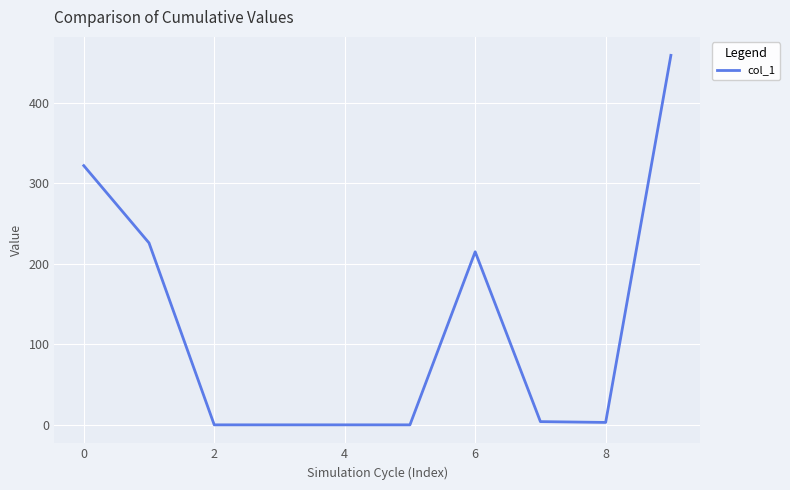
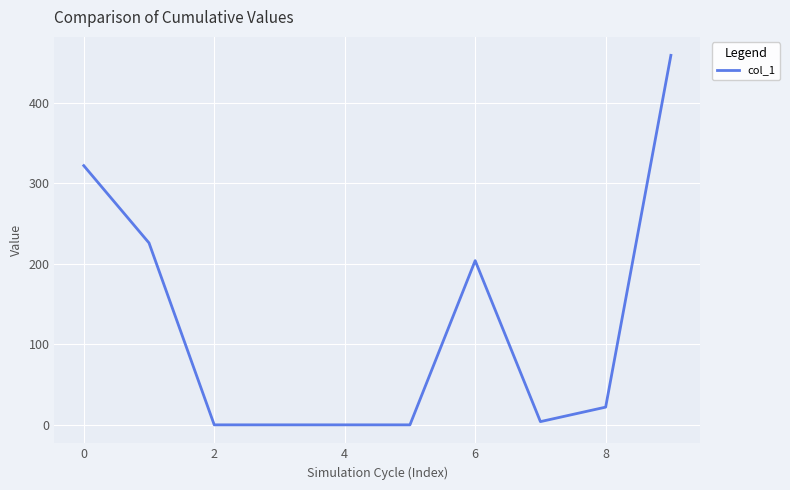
  {
    "0": 320,
    "2": 0,
    "4": 0,
-   "6": 220,
-   "8": 0
+   "6": 200,
+   "8": 20
  }
